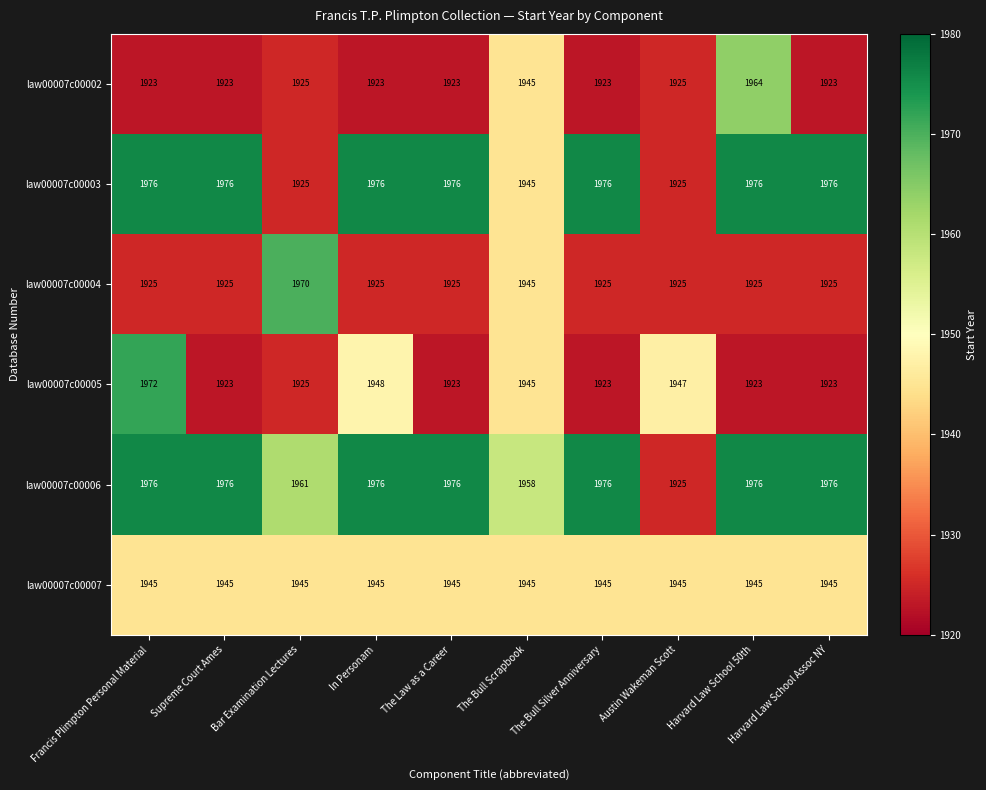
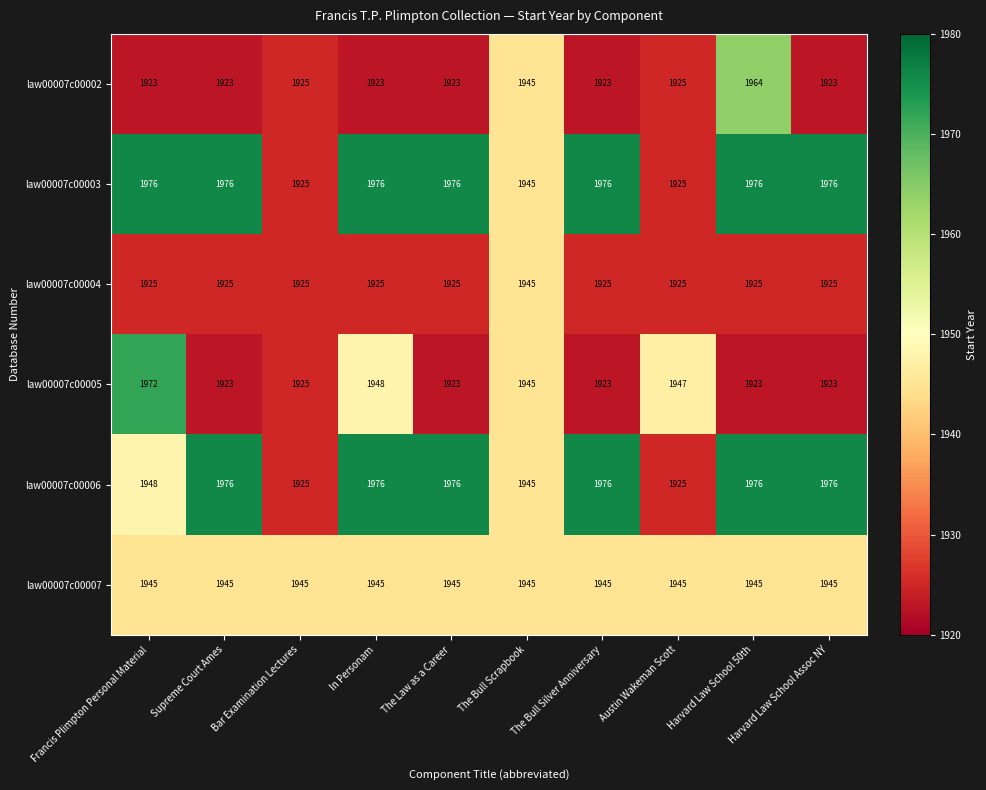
  {
    "law00007c00002": {
      "Francis Plimpton Personal Material": 1923,
      "Supreme Court Ames": 1923,
      "Bar Examination Lectures": 1925,
      "In Personam": 1923,
      "The Law as a Career": 1923,
      "The Bull Scrapbook": 1945,
      "The Bull Silver Anniversary": 1923,
      "Austin Wakeman Scott": 1925,
      "Harvard Law School 50th": 1964,
      "Harvard Law School Assoc NY": 1923
    },
    "law00007c00003": {
      "Francis Plimpton Personal Material": 1976,
      "Supreme Court Ames": 1976,
      "Bar Examination Lectures": 1925,
      "In Personam": 1976,
      "The Law as a Career": 1976,
      "The Bull Scrapbook": 1945,
      "The Bull Silver Anniversary": 1976,
      "Austin Wakeman Scott": 1925,
      "Harvard Law School 50th": 1976,
      "Harvard Law School Assoc NY": 1976
    },
    "law00007c00004": {
      "Francis Plimpton Personal Material": 1925,
      "Supreme Court Ames": 1925,
-     "Bar Examination Lectures": 1970,
+     "Bar Examination Lectures": 1925,
      "In Personam": 1925,
      "The Law as a Career": 1925,
      "The Bull Scrapbook": 1945,
      "The Bull Silver Anniversary": 1925,
      "Austin Wakeman Scott": 1925,
      "Harvard Law School 50th": 1925,
      "Harvard Law School Assoc NY": 1925
    },
    "law00007c00005": {
      "Francis Plimpton Personal Material": 1972,
      "Supreme Court Ames": 1923,
      "Bar Examination Lectures": 1925,
      "In Personam": 1948,
      "The Law as a Career": 1923,
      "The Bull Scrapbook": 1945,
      "The Bull Silver Anniversary": 1923,
      "Austin Wakeman Scott": 1947,
      "Harvard Law School 50th": 1923,
      "Harvard Law School Assoc NY": 1923
    },
    "law00007c00006": {
-     "Francis Plimpton Personal Material": 1976,
+     "Francis Plimpton Personal Material": 1948,
      "Supreme Court Ames": 1976,
-     "Bar Examination Lectures": 1961,
+     "Bar Examination Lectures": 1925,
      "In Personam": 1976,
      "The Law as a Career": 1976,
-     "The Bull Scrapbook": 1958,
+     "The Bull Scrapbook": 1945,
      "The Bull Silver Anniversary": 1976,
      "Austin Wakeman Scott": 1925,
      "Harvard Law School 50th": 1976,
      "Harvard Law School Assoc NY": 1976
    },
    "law00007c00007": {
      "Francis Plimpton Personal Material": 1945,
      "Supreme Court Ames": 1945,
      "Bar Examination Lectures": 1945,
      "In Personam": 1945,
      "The Law as a Career": 1945,
      "The Bull Scrapbook": 1945,
      "The Bull Silver Anniversary": 1945,
      "Austin Wakeman Scott": 1945,
      "Harvard Law School 50th": 1945,
      "Harvard Law School Assoc NY": 1945
    }
  }
